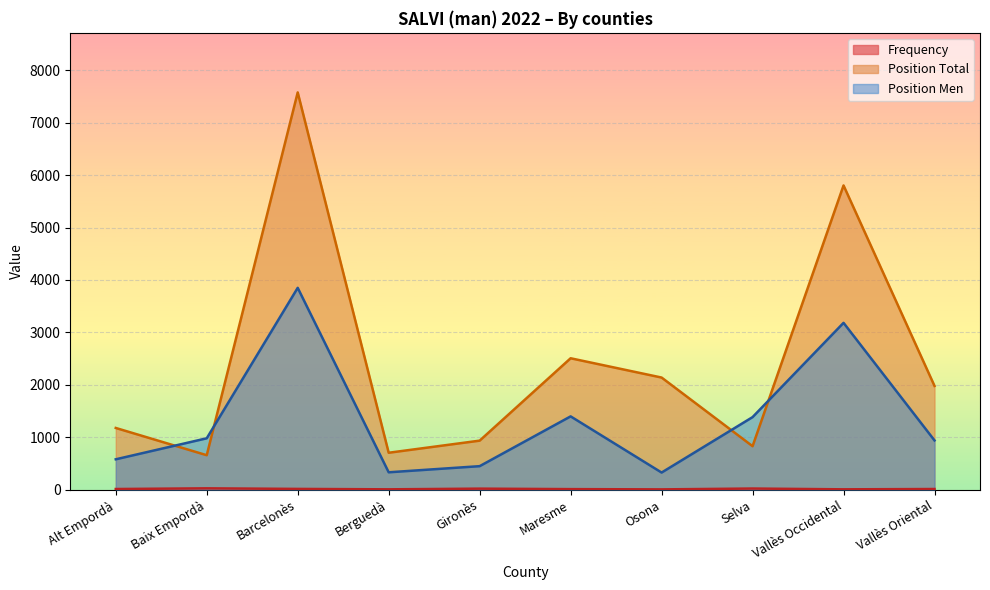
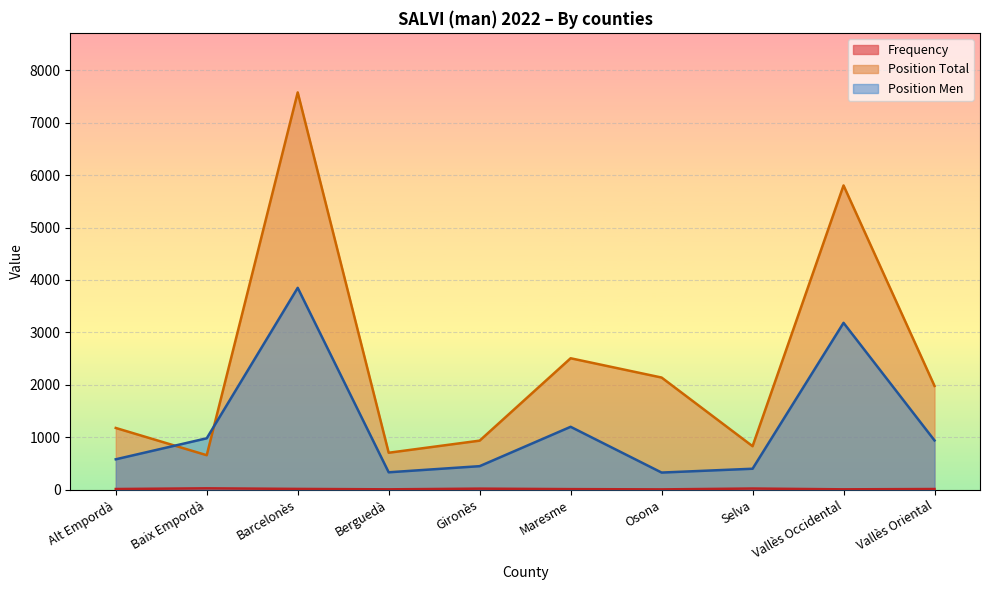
  {
    "Position Men": {
      "Alt Empordà": 600,
      "Baix Empordà": 1000,
      "Barcelonès": 3900,
      "Berguedà": 300,
      "Gironès": 400,
-     "Maresme": 1400,
+     "Maresme": 1200,
      "Osona": 300,
-     "Selva": 1400,
+     "Selva": 400,
      "Vallès Occidental": 3200,
      "Vallès Oriental": 900
    }
  }
